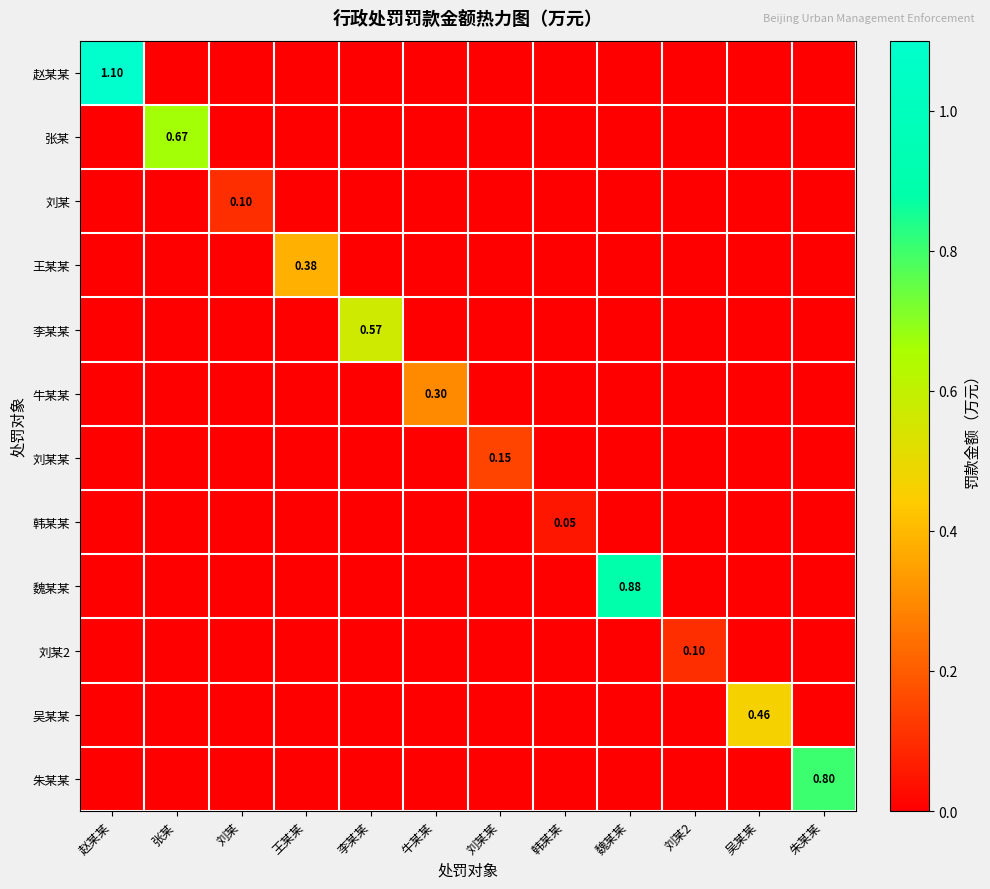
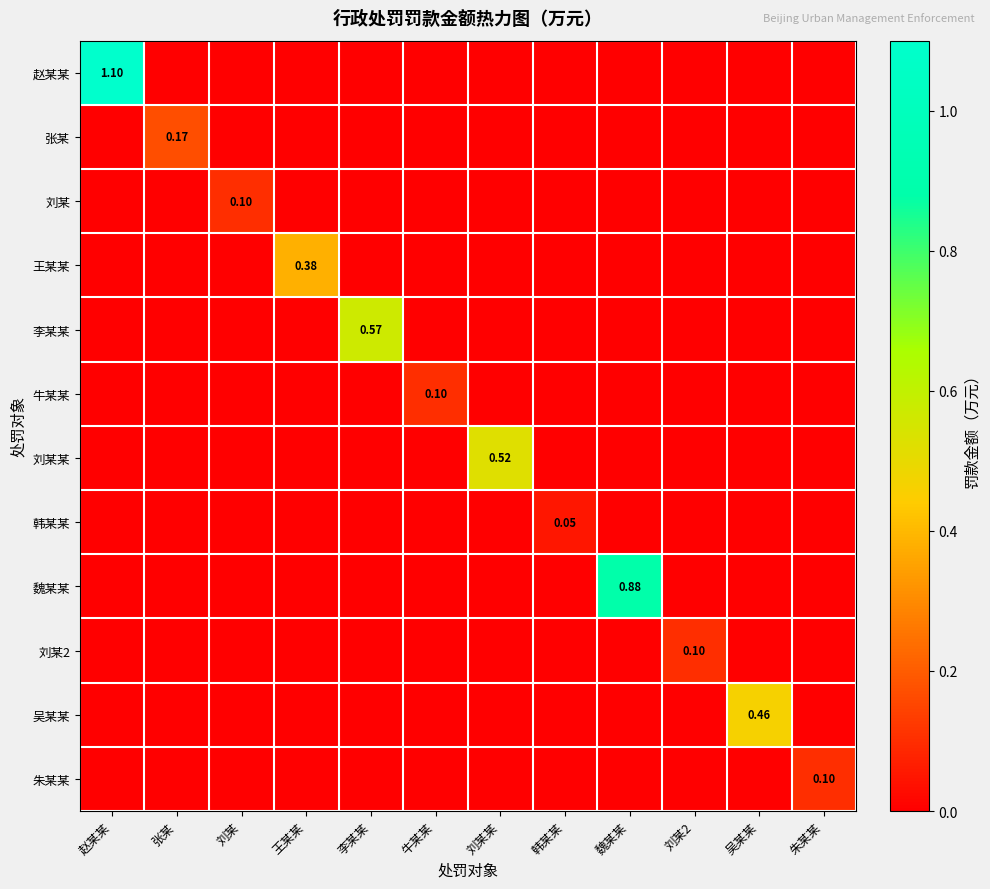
  {
    "赵某某": {
      "赵某某": 1.10
    },
    "张某": {
-     "张某": 0.67
+     "张某": 0.17
    },
    "刘某": {
      "刘某": 0.10
    },
    "王某某": {
      "王某某": 0.38
    },
    "李某某": {
      "李某某": 0.57
    },
    "牛某某": {
-     "牛某某": 0.30
+     "牛某某": 0.10
    },
    "刘某某": {
-     "刘某某": 0.15
+     "刘某某": 0.52
    },
    "韩某某": {
      "韩某某": 0.05
    },
    "魏某某": {
      "魏某某": 0.88
    },
    "刘某2": {
      "刘某2": 0.10
    },
    "吴某某": {
      "吴某某": 0.46
    },
    "朱某某": {
-     "朱某某": 0.80
+     "朱某某": 0.10
    }
  }
